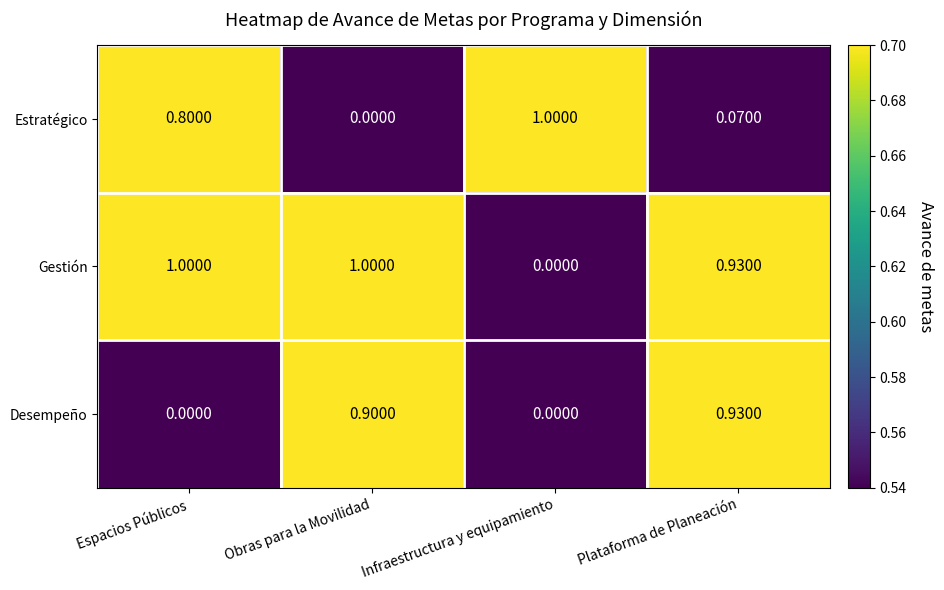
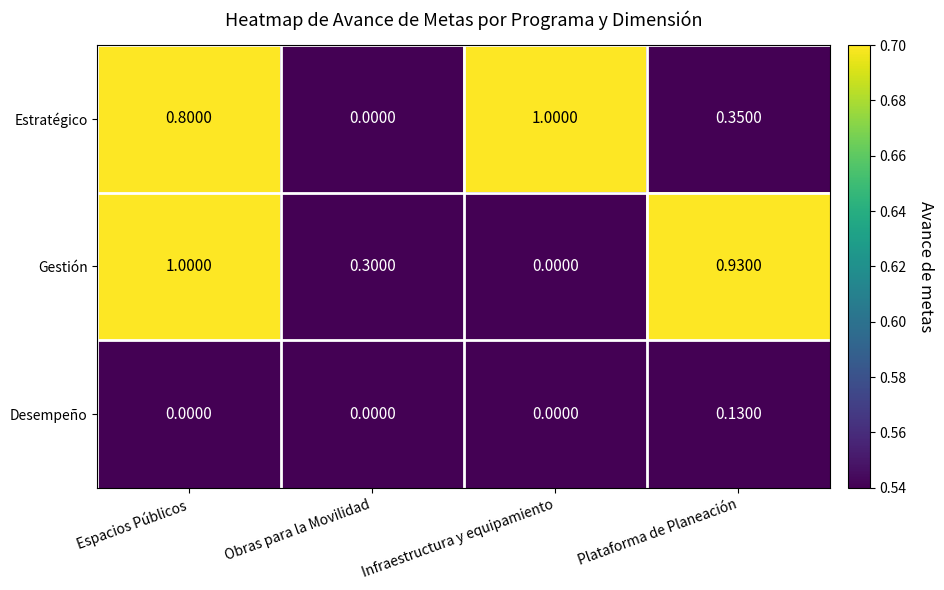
  {
    "Estratégico": {
      "Espacios Públicos": 0.8000,
      "Obras para la Movilidad": 0.0000,
      "Infraestructura y equipamiento": 1.0000,
-     "Plataforma de Planeación": 0.0700
+     "Plataforma de Planeación": 0.3500
    },
    "Gestión": {
      "Espacios Públicos": 1.0000,
-     "Obras para la Movilidad": 1.0000,
+     "Obras para la Movilidad": 0.3000,
      "Infraestructura y equipamiento": 0.0000,
      "Plataforma de Planeación": 0.9300
    },
    "Desempeño": {
      "Espacios Públicos": 0.0000,
-     "Obras para la Movilidad": 0.9000,
+     "Obras para la Movilidad": 0.0000,
      "Infraestructura y equipamiento": 0.0000,
-     "Plataforma de Planeación": 0.9300
+     "Plataforma de Planeación": 0.1300
    }
  }
